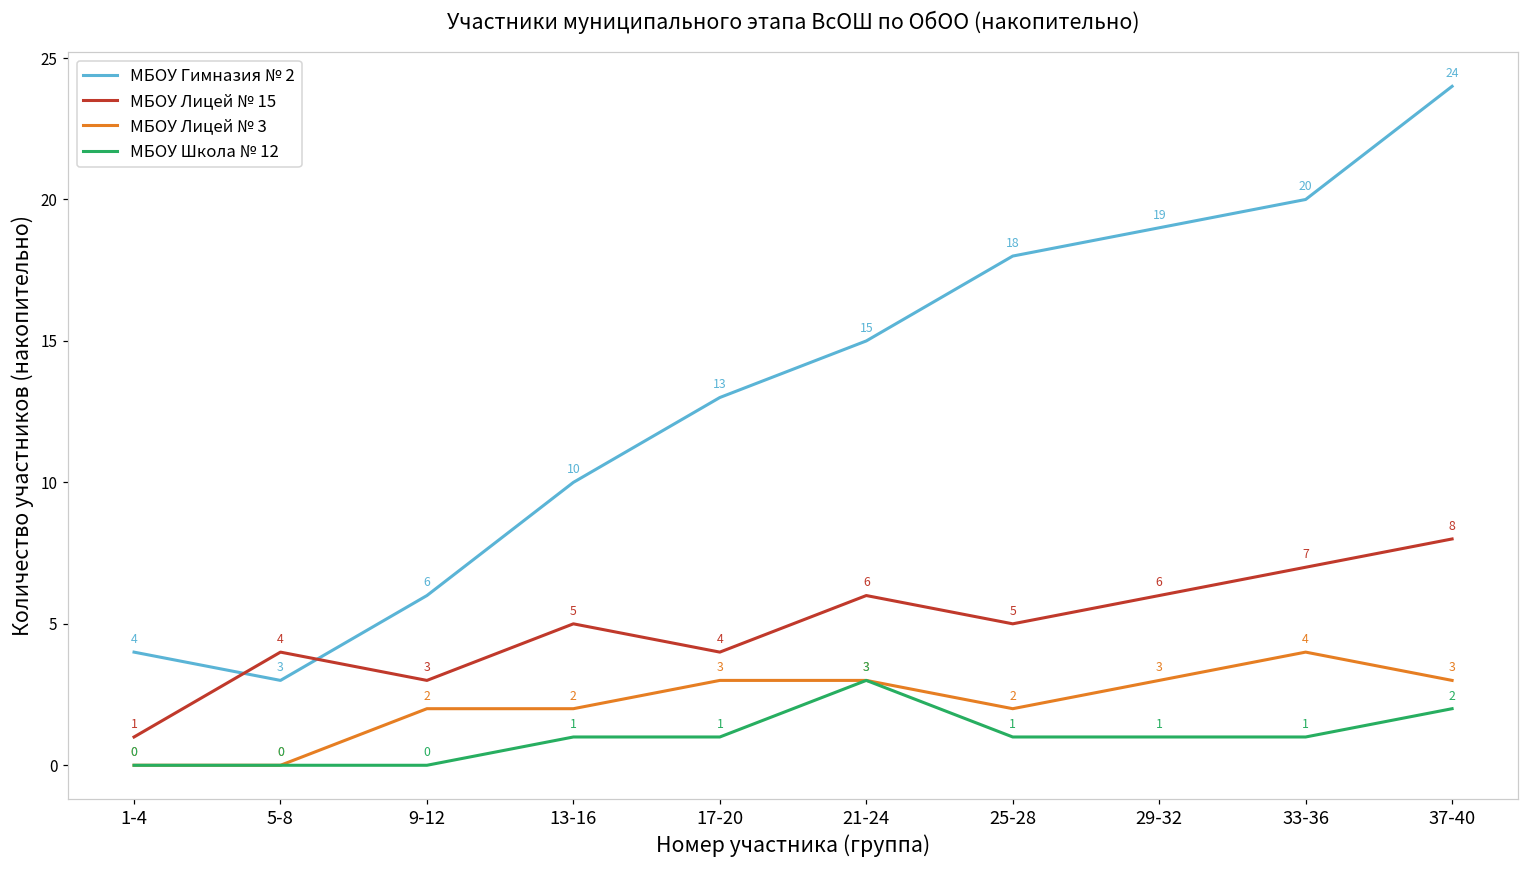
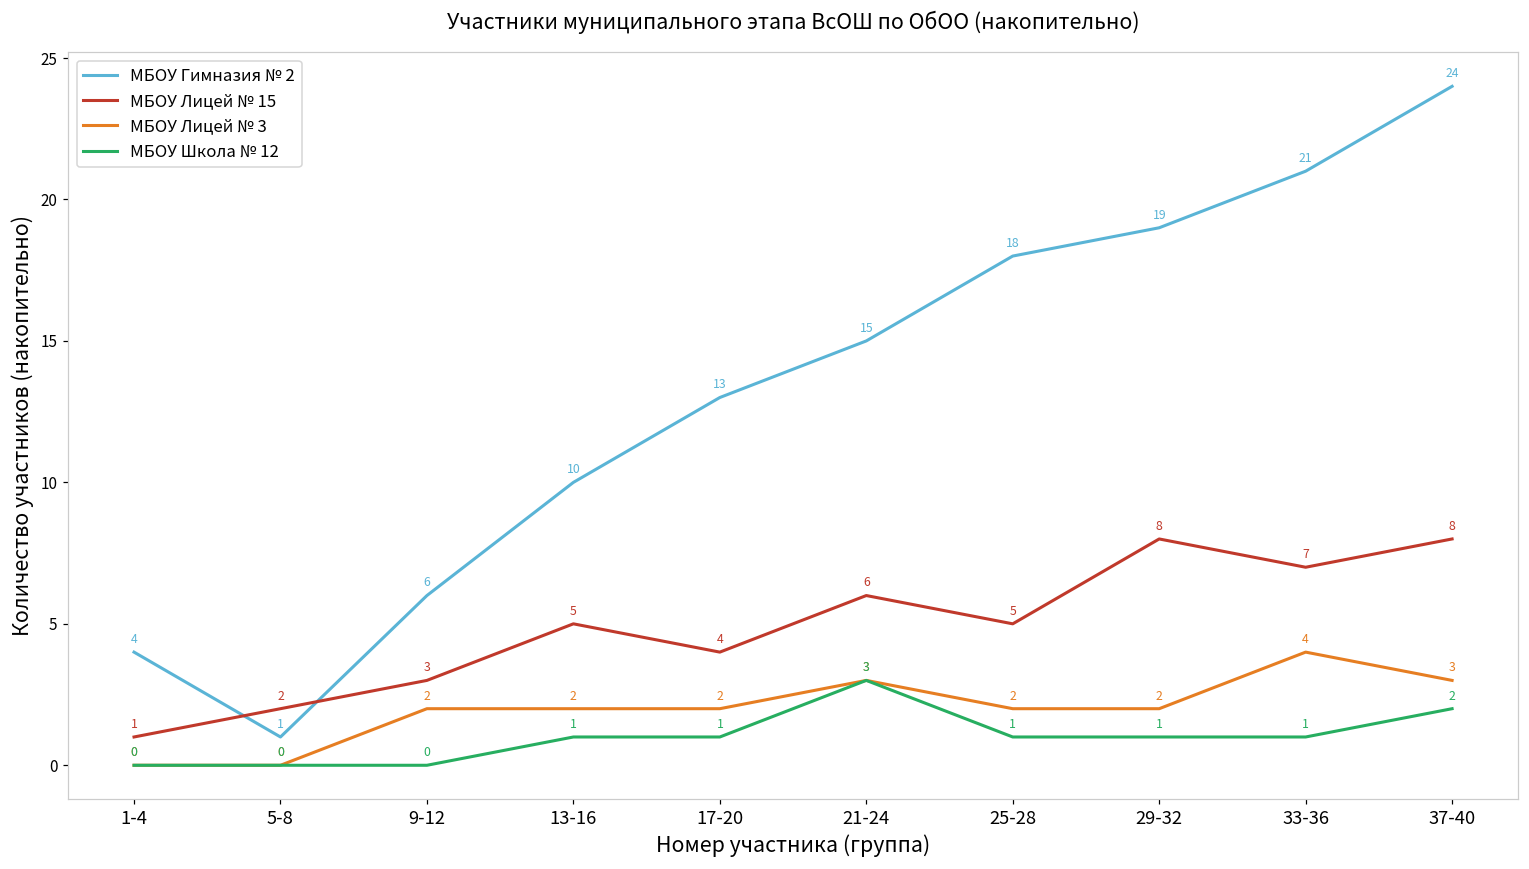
  {
    "МБОУ Гимназия № 2": {
      "1-4": 4,
-     "5-8": 3,
+     "5-8": 1,
      "9-12": 6,
      "13-16": 10,
      "17-20": 13,
      "21-24": 15,
      "25-28": 18,
      "29-32": 19,
-     "33-36": 20,
+     "33-36": 21,
      "37-40": 24
    },
    "МБОУ Лицей № 15": {
      "1-4": 1,
-     "5-8": 4,
+     "5-8": 2,
      "9-12": 3,
      "13-16": 5,
      "17-20": 4,
      "21-24": 6,
      "25-28": 5,
-     "29-32": 6,
+     "29-32": 8,
      "33-36": 7,
      "37-40": 8
    },
    "МБОУ Лицей № 3": {
      "9-12": 2,
      "13-16": 2,
-     "17-20": 3,
+     "17-20": 2,
      "25-28": 2,
-     "29-32": 3,
+     "29-32": 2,
      "33-36": 4,
      "37-40": 3
    },
    "МБОУ Школа № 12": {
      "9-12": 0,
      "13-16": 1,
      "17-20": 1,
      "25-28": 1,
      "29-32": 1,
      "33-36": 1,
      "37-40": 2
    }
  }
